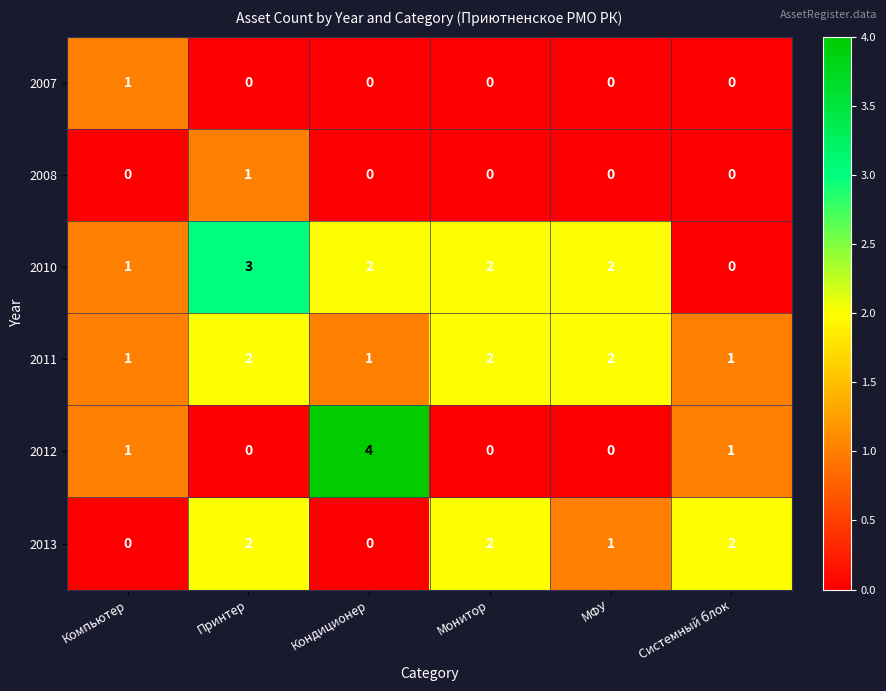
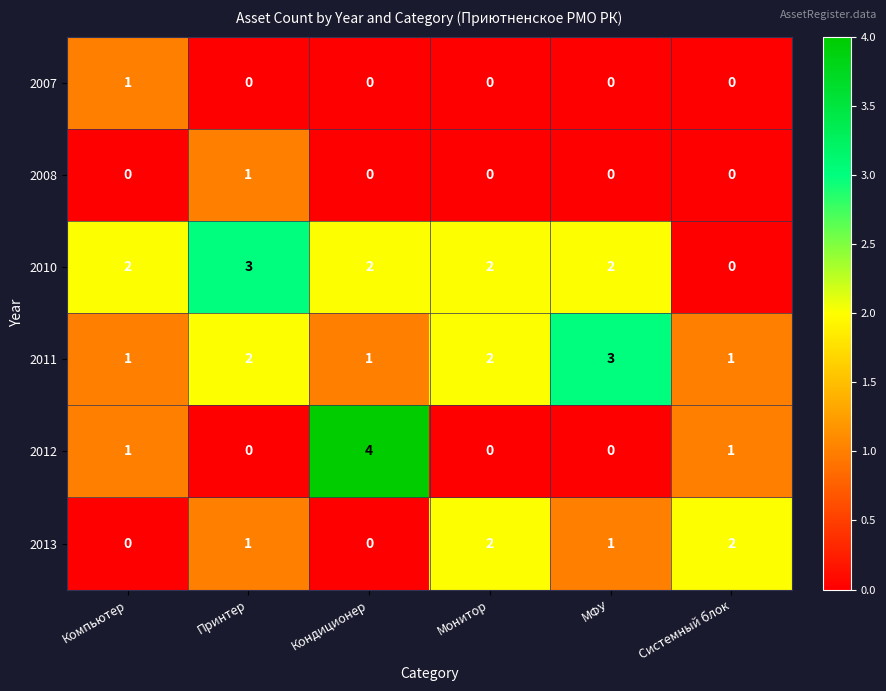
  {
    "2007": {
      "Компьютер": 1,
      "Принтер": 0,
      "Кондиционер": 0,
      "Монитор": 0,
      "МФУ": 0,
      "Системный блок": 0
    },
    "2008": {
      "Компьютер": 0,
      "Принтер": 1,
      "Кондиционер": 0,
      "Монитор": 0,
      "МФУ": 0,
      "Системный блок": 0
    },
    "2010": {
-     "Компьютер": 1,
+     "Компьютер": 2,
      "Принтер": 3,
      "Кондиционер": 2,
      "Монитор": 2,
      "МФУ": 2,
      "Системный блок": 0
    },
    "2011": {
      "Компьютер": 1,
      "Принтер": 2,
      "Кондиционер": 1,
      "Монитор": 2,
-     "МФУ": 2,
+     "МФУ": 3,
      "Системный блок": 1
    },
    "2012": {
      "Компьютер": 1,
      "Принтер": 0,
      "Кондиционер": 4,
      "Монитор": 0,
      "МФУ": 0,
      "Системный блок": 1
    },
    "2013": {
      "Компьютер": 0,
-     "Принтер": 2,
+     "Принтер": 1,
      "Кондиционер": 0,
      "Монитор": 2,
      "МФУ": 1,
      "Системный блок": 2
    }
  }
